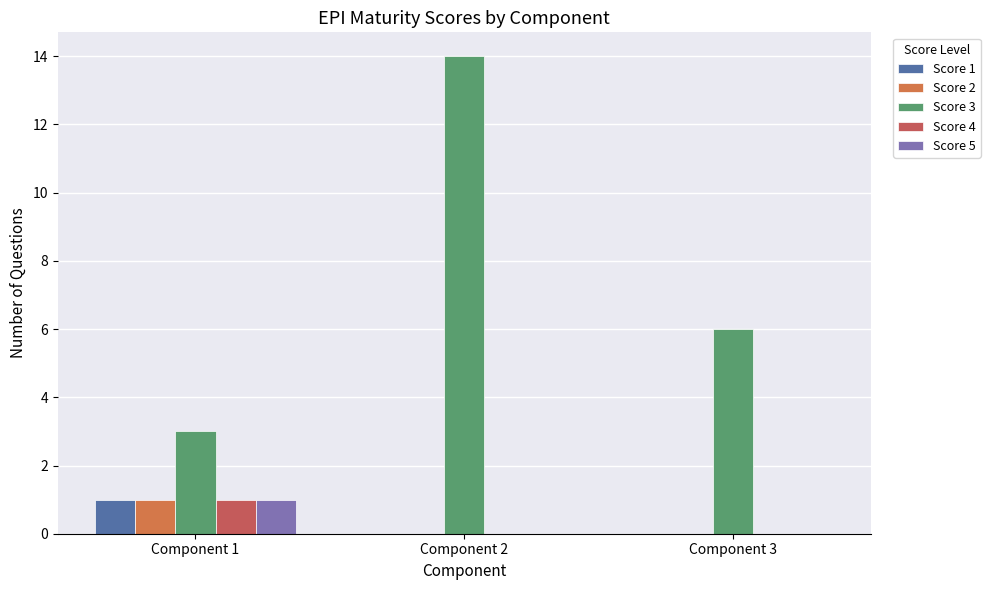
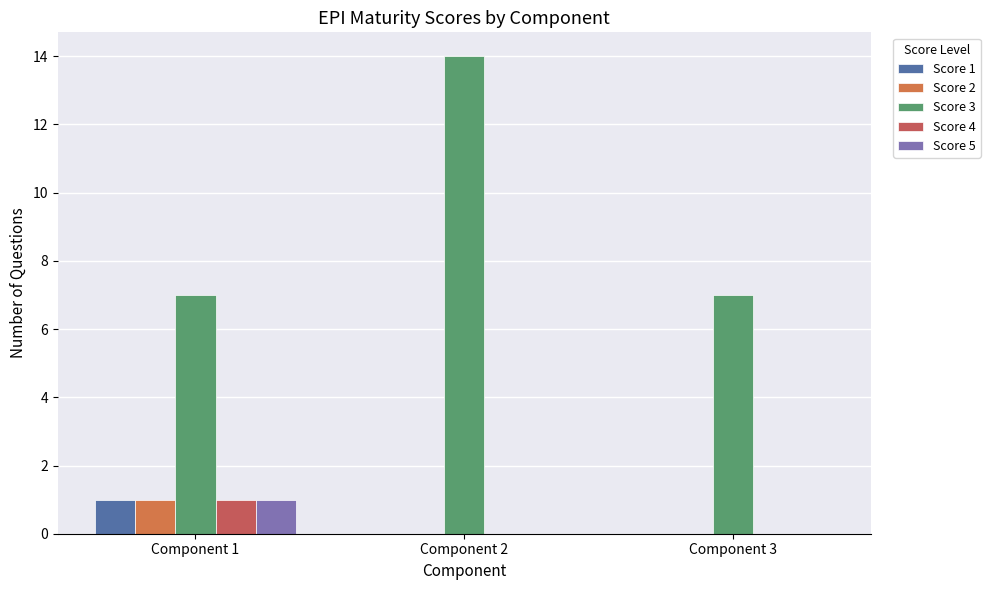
  {
    "Score 3": {
-     "Component 1": 3,
+     "Component 1": 7,
      "Component 2": 14,
-     "Component 3": 6
+     "Component 3": 7
    }
  }
